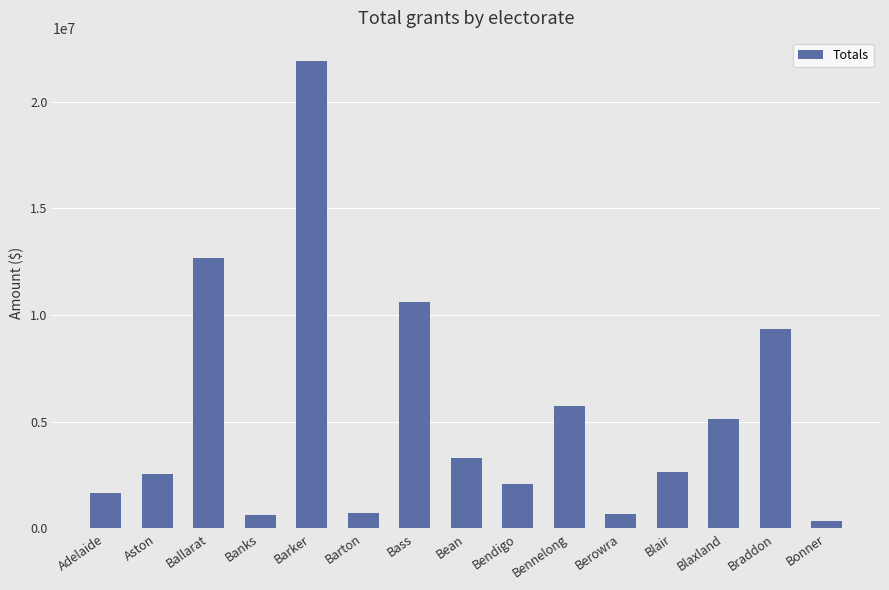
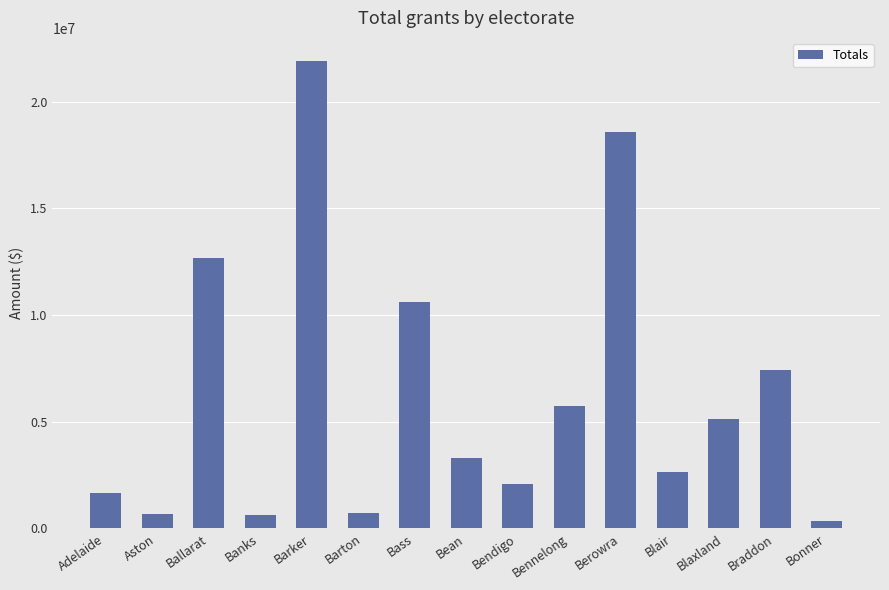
  {
    "Adelaide": 1700000,
-   "Aston": 2600000,
+   "Aston": 700000,
    "Ballarat": 12700000,
    "Banks": 600000,
    "Barker": 21900000,
    "Barton": 700000,
    "Bass": 10600000,
    "Bean": 3300000,
    "Bendigo": 2100000,
    "Bennelong": 5700000,
-   "Berowra": 700000,
+   "Berowra": 18600000,
    "Blair": 2600000,
    "Blaxland": 5100000,
-   "Braddon": 9300000,
+   "Braddon": 7400000,
    "Bonner": 300000
  }
